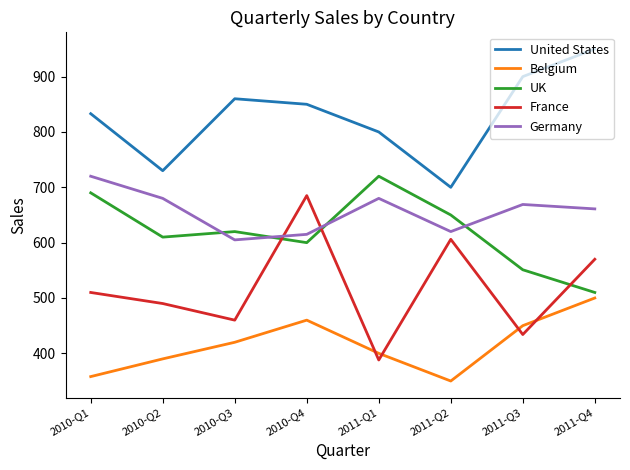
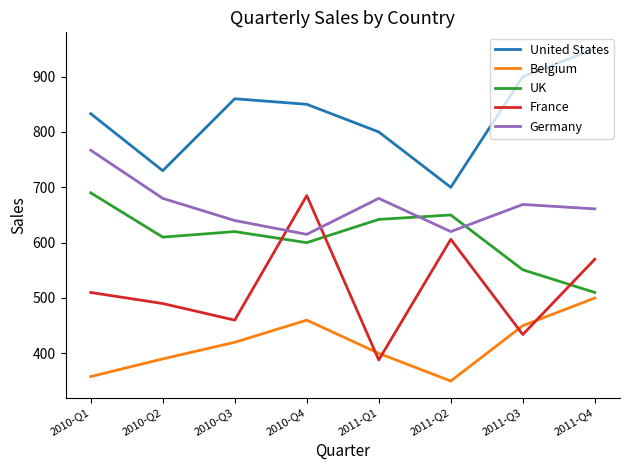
  {
    "United States": {
      "2010-Q1": 830,
      "2010-Q2": 730,
      "2010-Q3": 860,
      "2010-Q4": 850,
      "2011-Q1": 800,
      "2011-Q2": 700
    },
    "Belgium": {
      "2010-Q1": 360,
      "2010-Q2": 390,
      "2010-Q3": 420,
      "2010-Q4": 460,
      "2011-Q1": 400,
      "2011-Q2": 350,
      "2011-Q3": 450,
      "2011-Q4": 500
    },
    "UK": {
      "2010-Q1": 690,
      "2010-Q2": 610,
      "2010-Q3": 620,
      "2010-Q4": 600,
-     "2011-Q1": 720,
+     "2011-Q1": 640,
      "2011-Q2": 650,
      "2011-Q3": 550,
      "2011-Q4": 510
    },
    "France": {
      "2010-Q1": 510,
      "2010-Q2": 490,
      "2010-Q3": 460,
      "2010-Q4": 690,
      "2011-Q1": 390,
      "2011-Q2": 610,
      "2011-Q3": 430,
      "2011-Q4": 570
    },
    "Germany": {
-     "2010-Q1": 720,
+     "2010-Q1": 770,
      "2010-Q2": 680,
-     "2010-Q3": 610,
+     "2010-Q3": 640,
      "2010-Q4": 620,
      "2011-Q1": 680,
      "2011-Q2": 620,
      "2011-Q3": 670,
      "2011-Q4": 660
    }
  }
